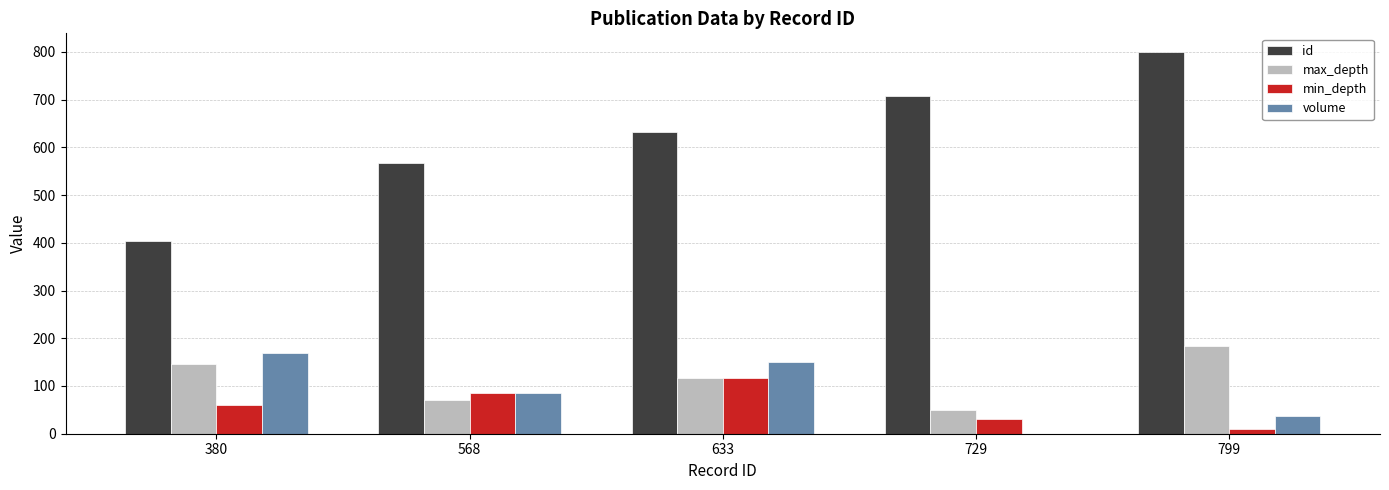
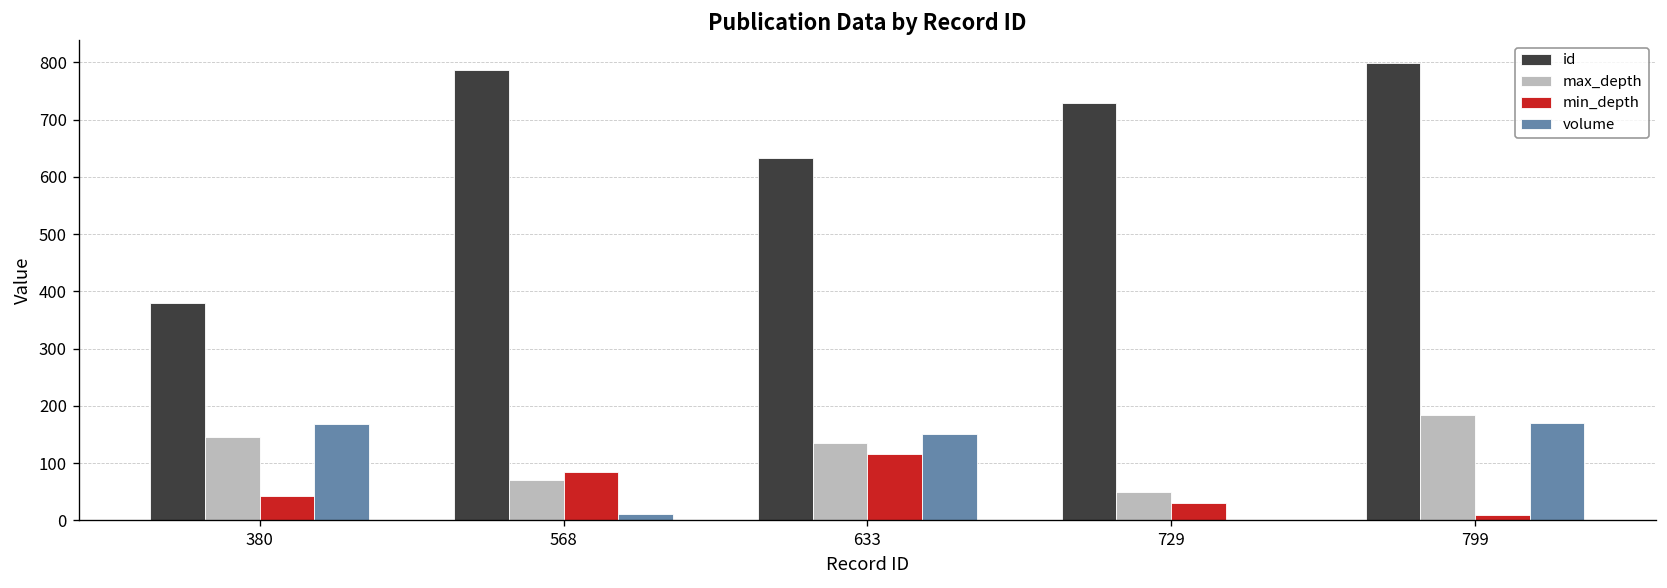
  {
    "id": {
-     "380": 400,
-     "568": 570,
+     "380": 380,
+     "568": 790,
      "633": 630,
-     "729": 710,
+     "729": 730,
      "799": 800
    },
    "max_depth": {
      "380": 150,
      "568": 70,
-     "633": 120,
+     "633": 140,
      "729": 50,
      "799": 180
    },
    "min_depth": {
-     "380": 60,
+     "380": 40,
      "568": 90,
      "633": 120,
      "729": 30,
      "799": 10
    },
    "volume": {
      "380": 170,
-     "568": 90,
+     "568": 10,
      "633": 150,
      "729": 0,
-     "799": 40
+     "799": 170
    }
  }
